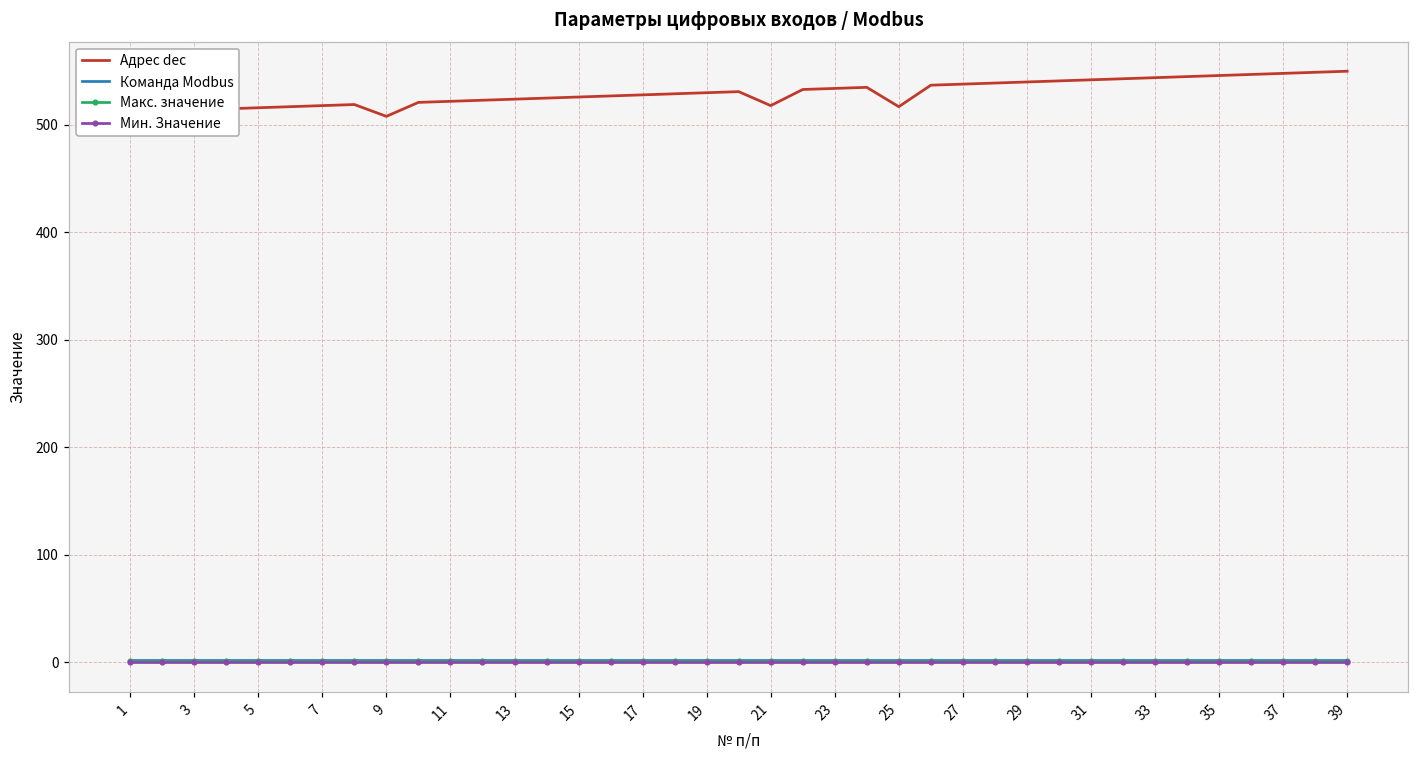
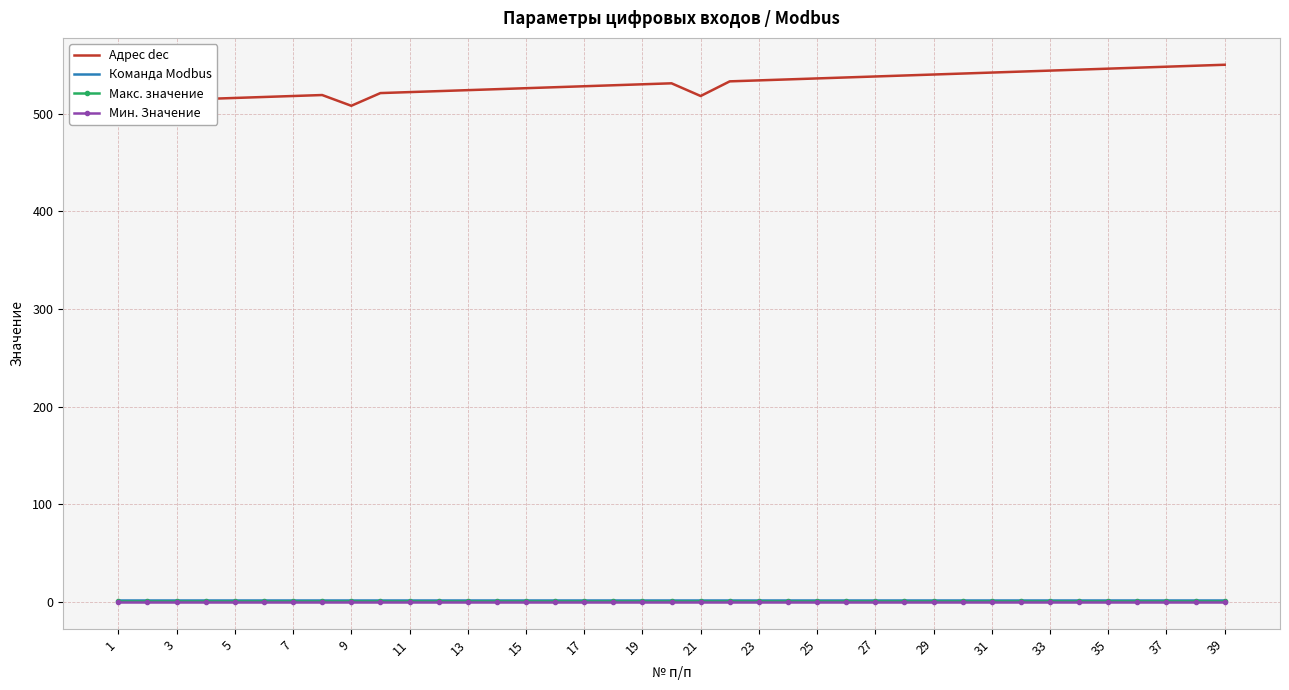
  {
    "Адрес dec": {
      "5": 520,
      "7": 520,
      "9": 510,
      "11": 520,
      "13": 520,
      "15": 530,
      "17": 530,
      "19": 530,
      "21": 520,
      "23": 530,
-     "25": 520,
+     "25": 540,
      "27": 540,
      "29": 540,
      "31": 540,
      "33": 540,
      "35": 550,
      "37": 550,
      "39": 550
    }
  }
